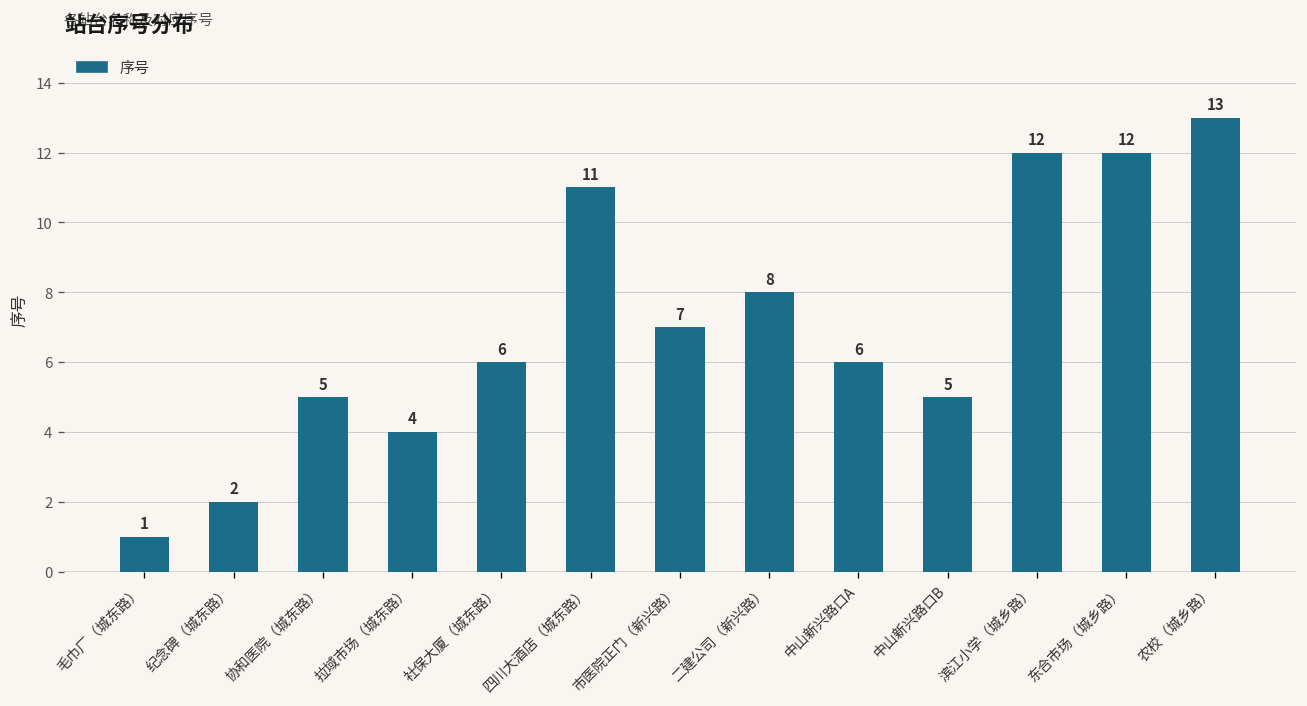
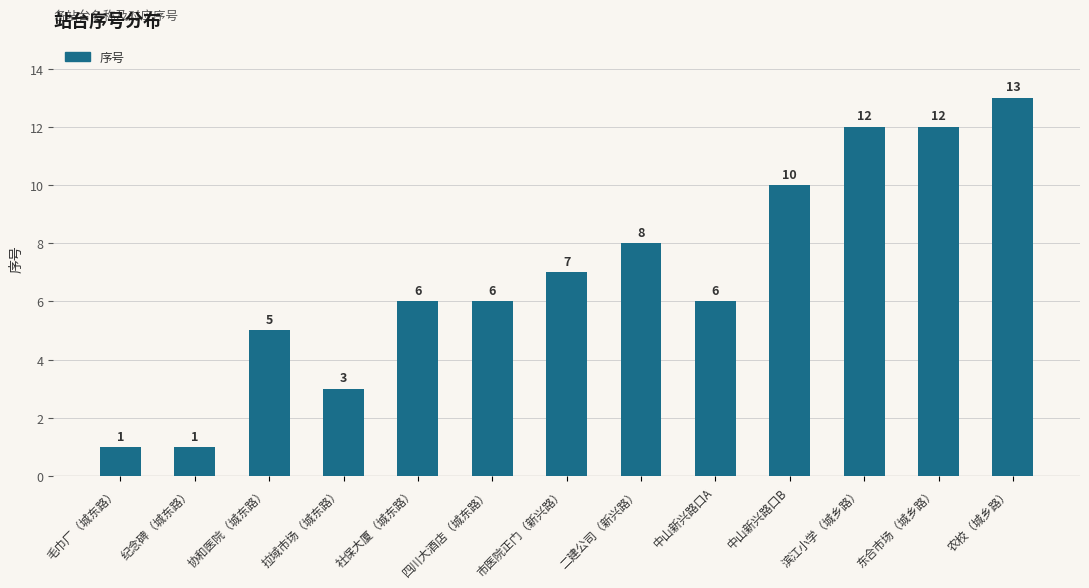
  {
    "毛巾厂（城东路）": 1,
-   "纪念碑（城东路）": 2,
+   "纪念碑（城东路）": 1,
    "协和医院（城东路）": 5,
-   "拉域市场（城东路）": 4,
+   "拉域市场（城东路）": 3,
    "社保大厦（城东路）": 6,
-   "四川大酒店（城东路）": 11,
+   "四川大酒店（城东路）": 6,
    "市医院正门（新兴路）": 7,
    "二建公司（新兴路）": 8,
    "中山新兴路口A": 6,
-   "中山新兴路口B": 5,
+   "中山新兴路口B": 10,
    "滨江小学（城乡路）": 12,
    "东合市场（城乡路）": 12,
    "农校（城乡路）": 13
  }
